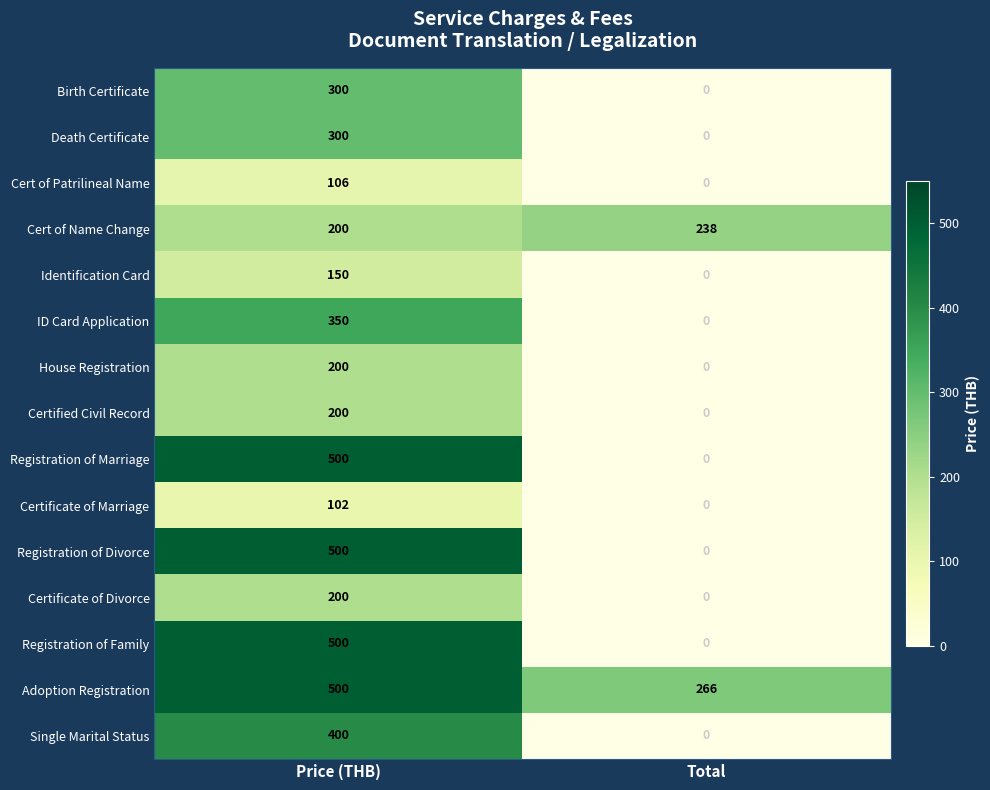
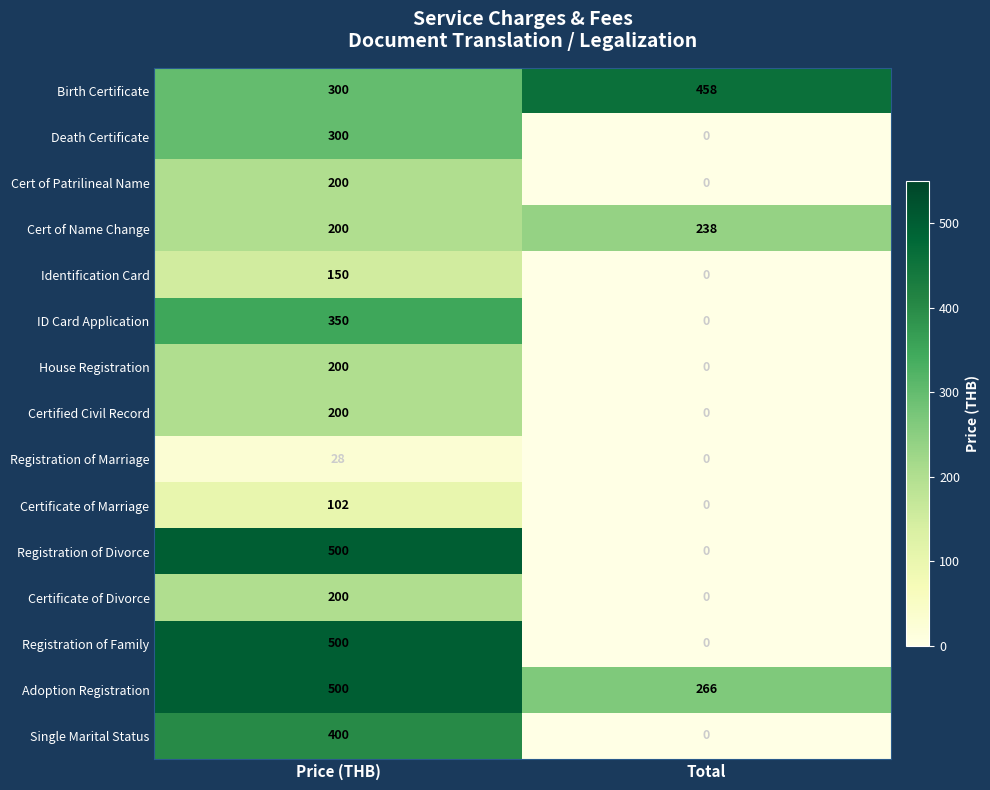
  {
    "Birth Certificate": {
      "Price (THB)": 300,
-     "Total": 0
+     "Total": 458
    },
    "Death Certificate": {
      "Price (THB)": 300,
      "Total": 0
    },
    "Cert of Patrilineal Name": {
-     "Price (THB)": 106,
+     "Price (THB)": 200,
      "Total": 0
    },
    "Cert of Name Change": {
      "Price (THB)": 200,
      "Total": 238
    },
    "Identification Card": {
      "Price (THB)": 150,
      "Total": 0
    },
    "ID Card Application": {
      "Price (THB)": 350,
      "Total": 0
    },
    "House Registration": {
      "Price (THB)": 200,
      "Total": 0
    },
    "Certified Civil Record": {
      "Price (THB)": 200,
      "Total": 0
    },
    "Registration of Marriage": {
-     "Price (THB)": 500,
+     "Price (THB)": 28,
      "Total": 0
    },
    "Certificate of Marriage": {
      "Price (THB)": 102,
      "Total": 0
    },
    "Registration of Divorce": {
      "Price (THB)": 500,
      "Total": 0
    },
    "Certificate of Divorce": {
      "Price (THB)": 200,
      "Total": 0
    },
    "Registration of Family": {
      "Price (THB)": 500,
      "Total": 0
    },
    "Adoption Registration": {
      "Price (THB)": 500,
      "Total": 266
    },
    "Single Marital Status": {
      "Price (THB)": 400,
      "Total": 0
    }
  }
